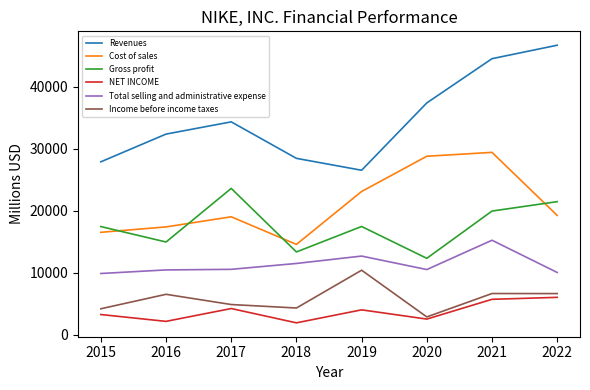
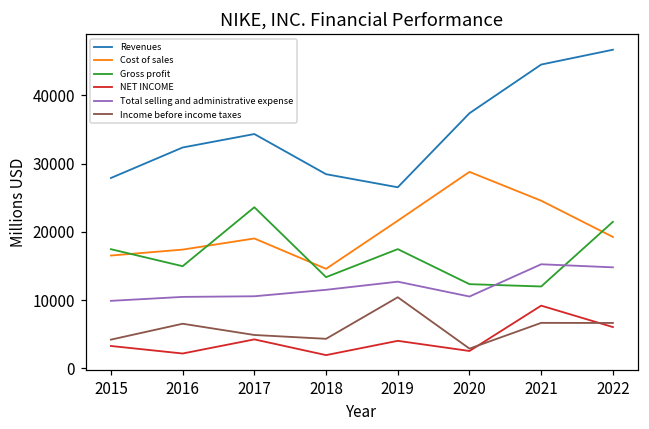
  {
    "Revenues": {
      "2015": 28000,
      "2016": 32000,
      "2017": 34000,
      "2018": 28000,
      "2019": 27000,
      "2020": 37000,
      "2021": 45000,
      "2022": 47000
    },
    "Cost of sales": {
      "2015": 17000,
      "2016": 17000,
      "2017": 19000,
      "2018": 15000,
-     "2019": 23000,
+     "2019": 22000,
      "2020": 29000,
-     "2021": 29000,
+     "2021": 25000,
      "2022": 19000
    },
    "Gross profit": {
      "2015": 17000,
      "2016": 15000,
      "2017": 24000,
      "2018": 13000,
      "2019": 17000,
      "2020": 12000,
-     "2021": 20000,
+     "2021": 12000,
      "2022": 21000
    },
    "NET INCOME": {
      "2015": 3000,
      "2016": 2000,
      "2017": 4000,
      "2018": 2000,
      "2019": 4000,
-     "2021": 6000,
+     "2021": 9000,
      "2022": 6000
    },
    "Total selling and administrative expense": {
      "2015": 10000,
      "2016": 10000,
      "2017": 11000,
      "2018": 12000,
      "2019": 13000,
      "2020": 11000,
      "2021": 15000,
-     "2022": 10000
+     "2022": 15000
    },
    "Income before income taxes": {
      "2015": 4000,
      "2016": 7000,
      "2017": 5000,
      "2018": 4000,
      "2019": 10000,
      "2021": 7000,
      "2022": 7000
    }
  }
